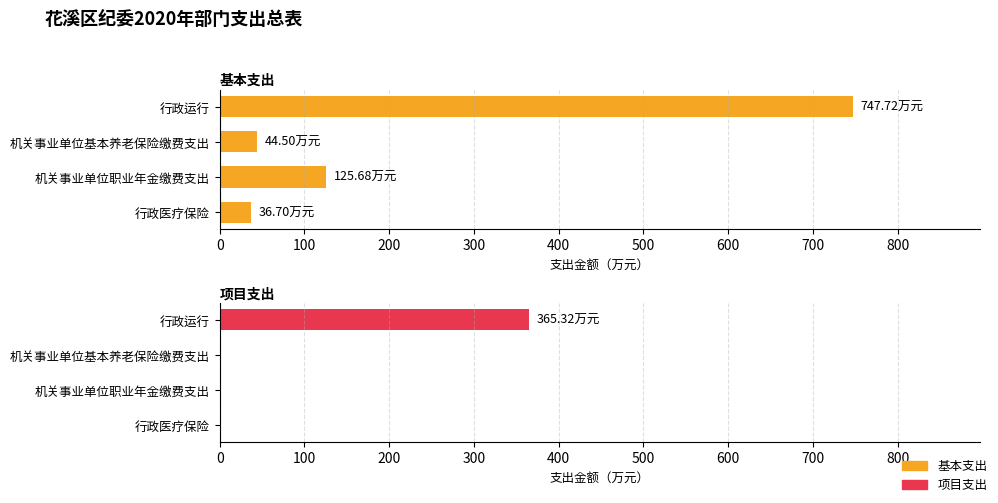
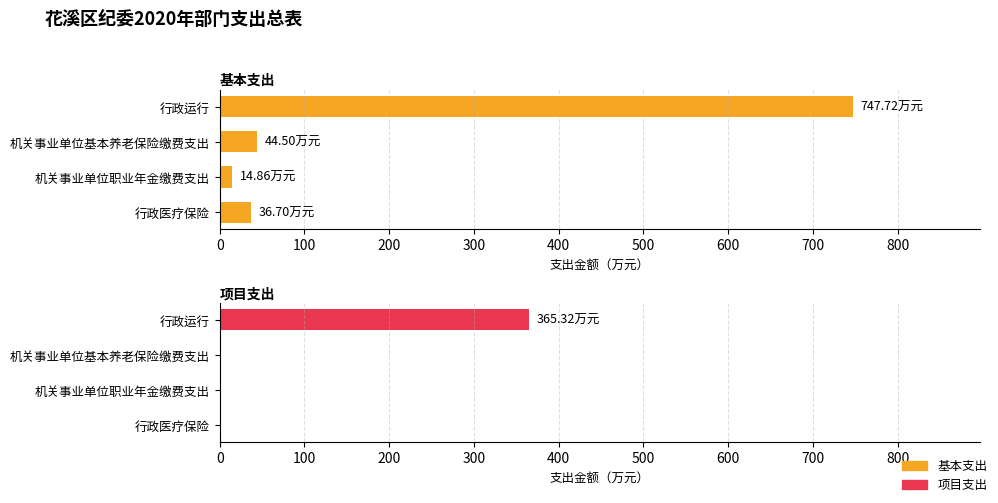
  {
    "基本支出": {
      "行政运行": 747.72,
      "机关事业单位基本养老保险缴费支出": 44.50,
-     "机关事业单位职业年金缴费支出": 125.68,
+     "机关事业单位职业年金缴费支出": 14.86,
      "行政医疗保险": 36.70
    },
    "项目支出": {
      "行政运行": 365.32
    }
  }
